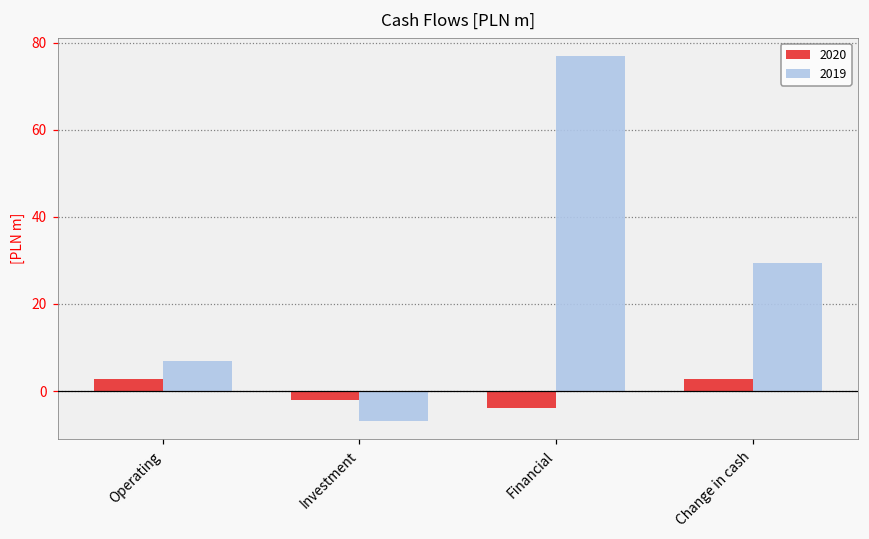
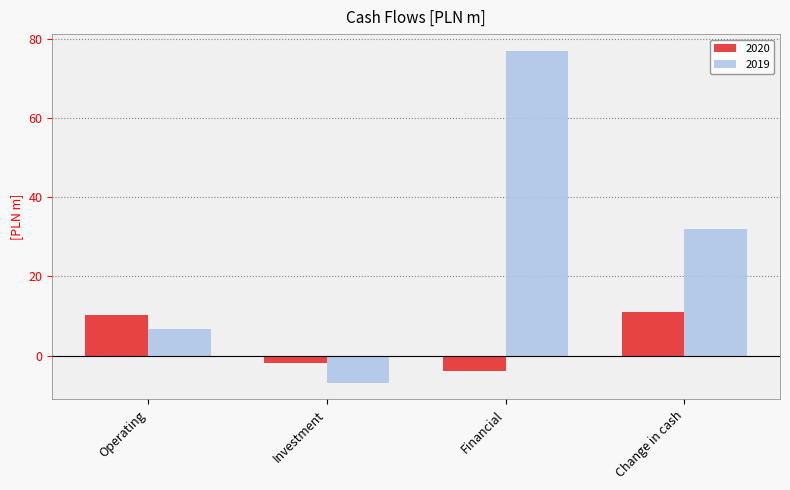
  {
    "2020": {
-     "Operating": 3,
+     "Operating": 10,
      "Investment": -2,
      "Financial": -4,
-     "Change in cash": 3
+     "Change in cash": 11
    },
    "2019": {
      "Operating": 7,
      "Investment": -7,
      "Financial": 77,
-     "Change in cash": 29
+     "Change in cash": 32
    }
  }
